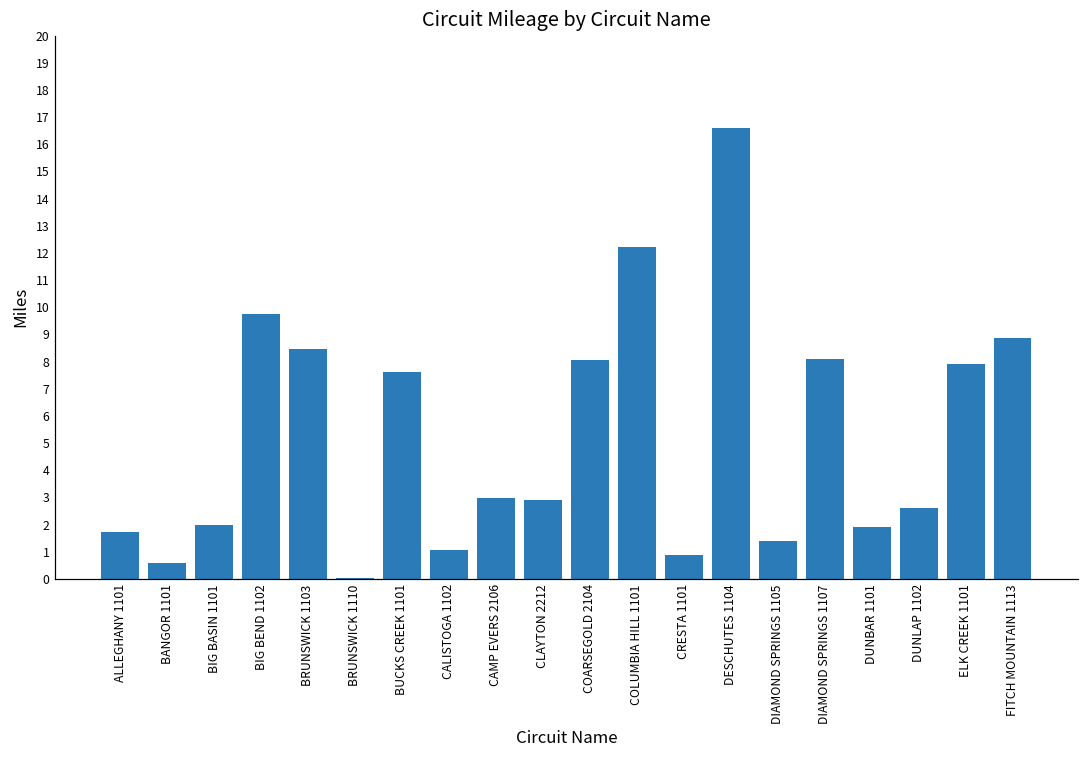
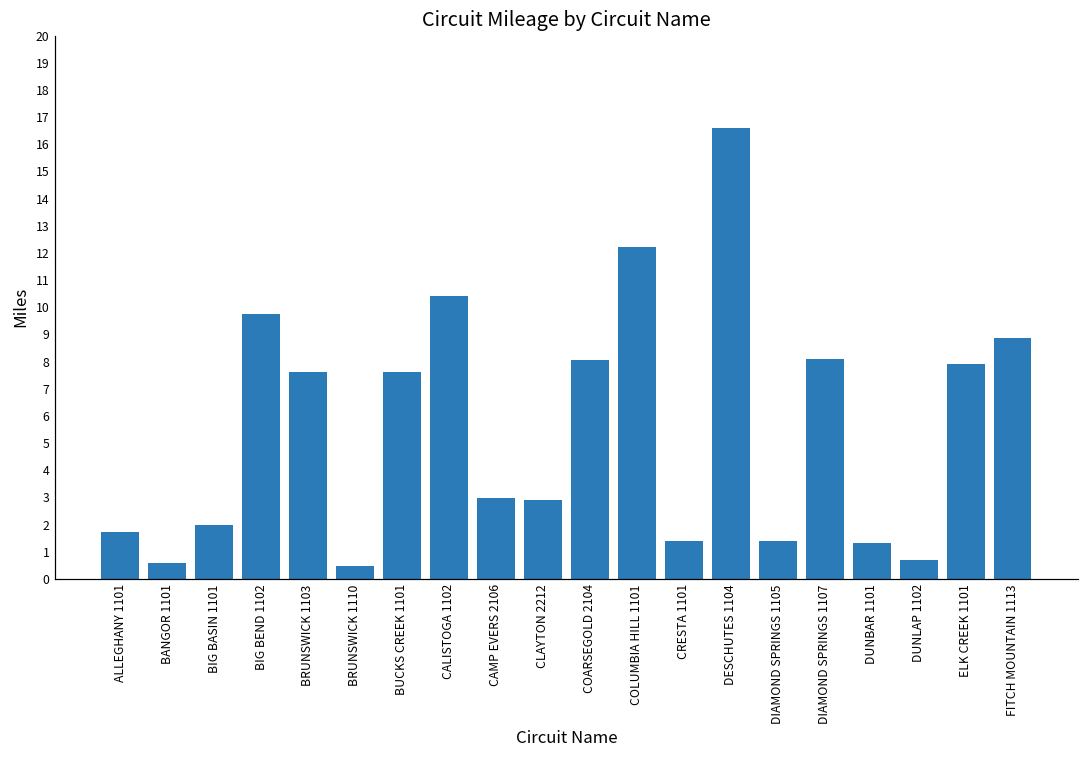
  {
    "ALLEGHANY 1101": 1.7,
    "BANGOR 1101": 0.6,
    "BIG BASIN 1101": 2.0,
    "BIG BEND 1102": 9.8,
-   "BRUNSWICK 1103": 8.5,
-   "BRUNSWICK 1110": 0.1,
+   "BRUNSWICK 1103": 7.6,
+   "BRUNSWICK 1110": 0.5,
    "BUCKS CREEK 1101": 7.6,
-   "CALISTOGA 1102": 1.1,
+   "CALISTOGA 1102": 10.4,
    "CAMP EVERS 2106": 3.0,
    "CLAYTON 2212": 2.9,
    "COARSEGOLD 2104": 8.1,
    "COLUMBIA HILL 1101": 12.2,
-   "CRESTA 1101": 0.9,
+   "CRESTA 1101": 1.4,
    "DESCHUTES 1104": 16.6,
    "DIAMOND SPRINGS 1105": 1.4,
    "DIAMOND SPRINGS 1107": 8.1,
-   "DUNBAR 1101": 1.9,
-   "DUNLAP 1102": 2.6,
+   "DUNBAR 1101": 1.3,
+   "DUNLAP 1102": 0.7,
    "ELK CREEK 1101": 7.9,
    "FITCH MOUNTAIN 1113": 8.9
  }
